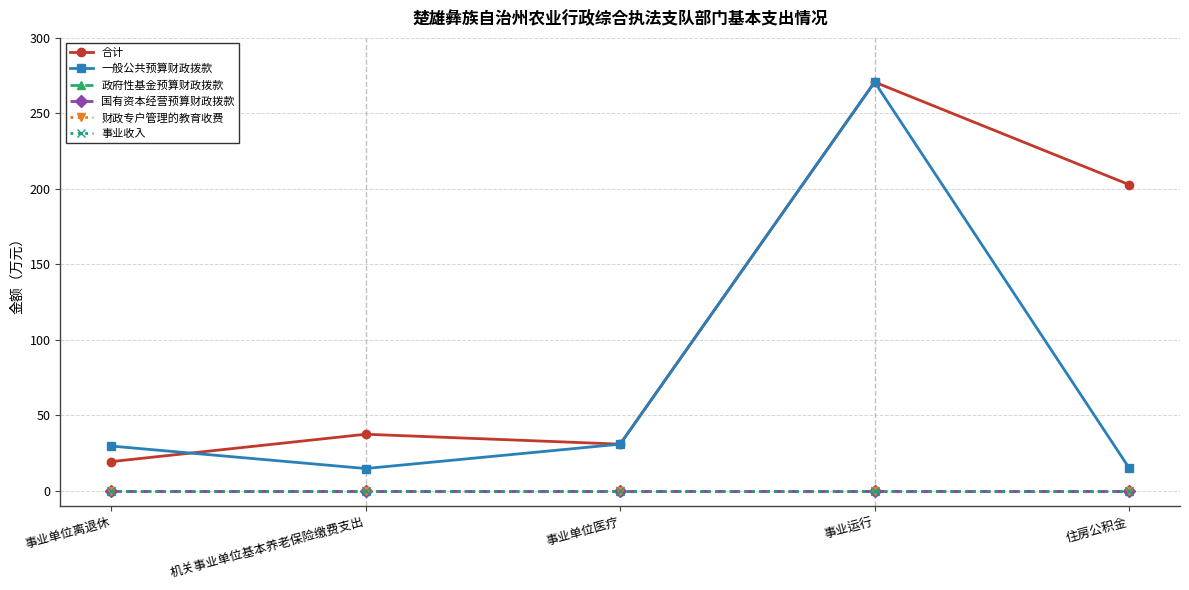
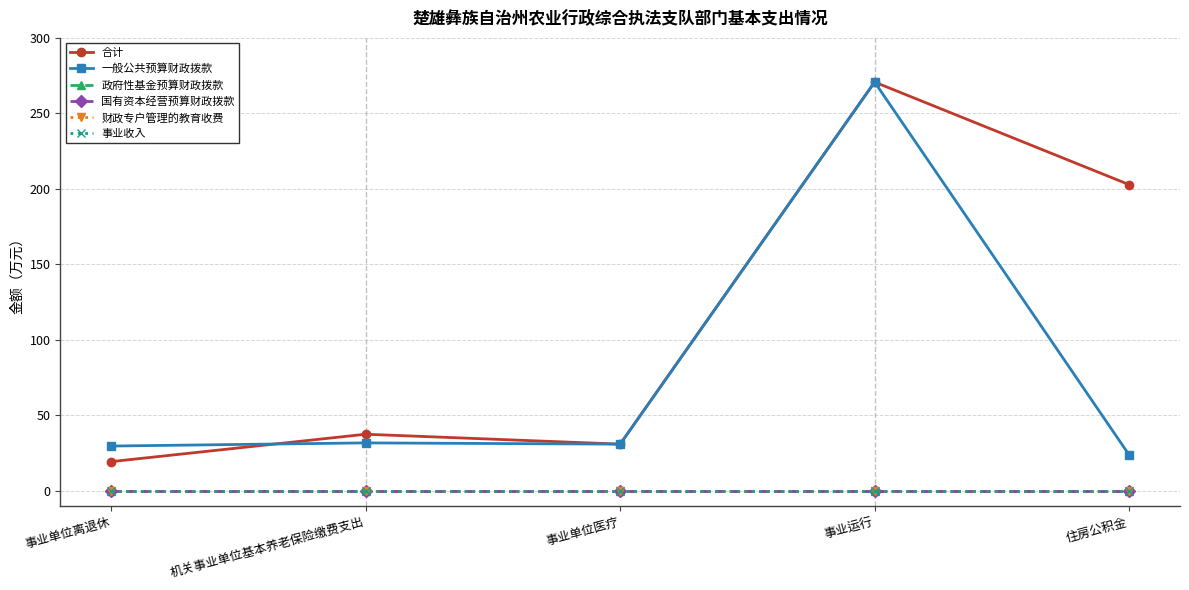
  {
    "合计": {
      "事业单位离退休": 19,
      "机关事业单位基本养老保险缴费支出": 38,
      "住房公积金": 203
    },
    "一般公共预算财政拨款": {
      "事业单位离退休": 30,
-     "机关事业单位基本养老保险缴费支出": 15,
-     "住房公积金": 15
+     "机关事业单位基本养老保险缴费支出": 32,
+     "住房公积金": 24
    },
    "事业收入": {
      "事业单位离退休": 0,
      "机关事业单位基本养老保险缴费支出": 0,
      "事业单位医疗": 0,
      "事业运行": 0,
      "住房公积金": 0
    }
  }
